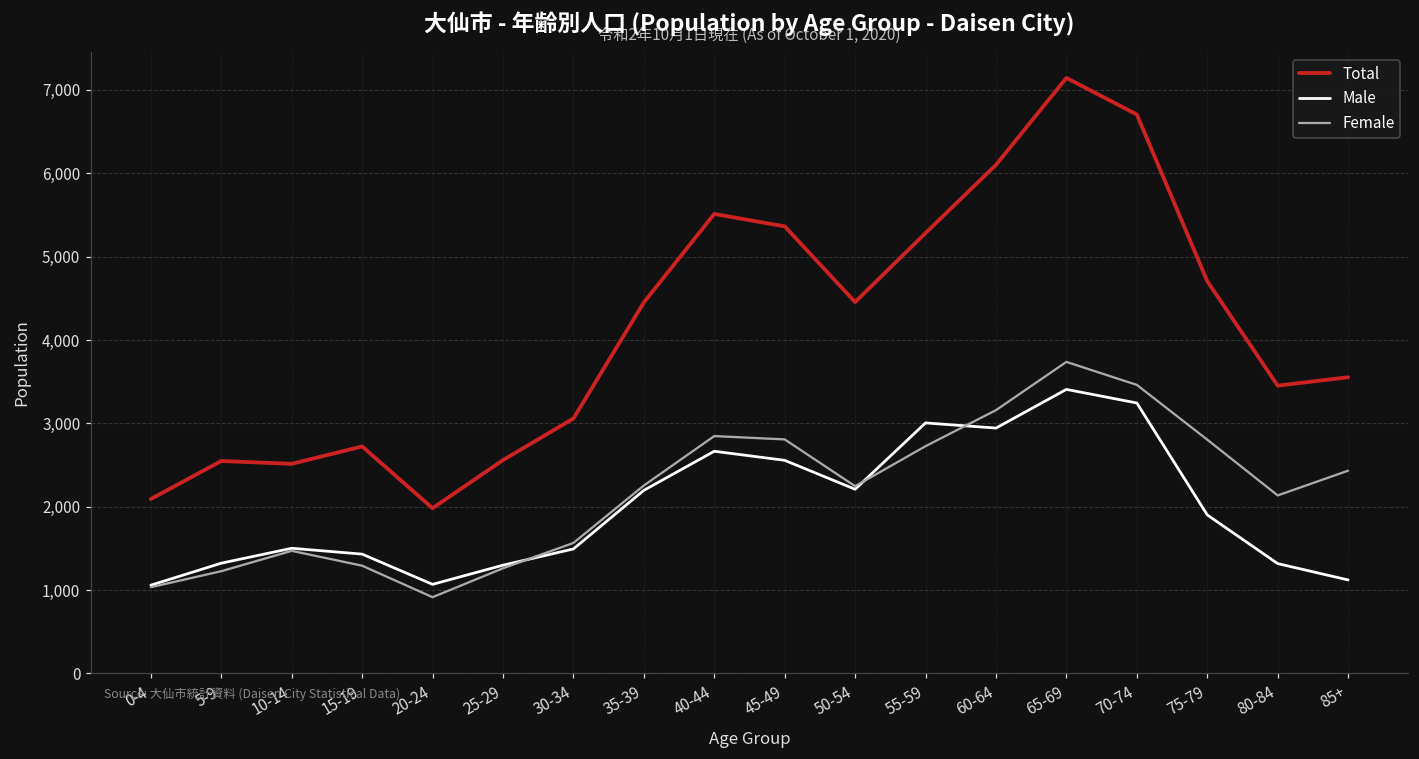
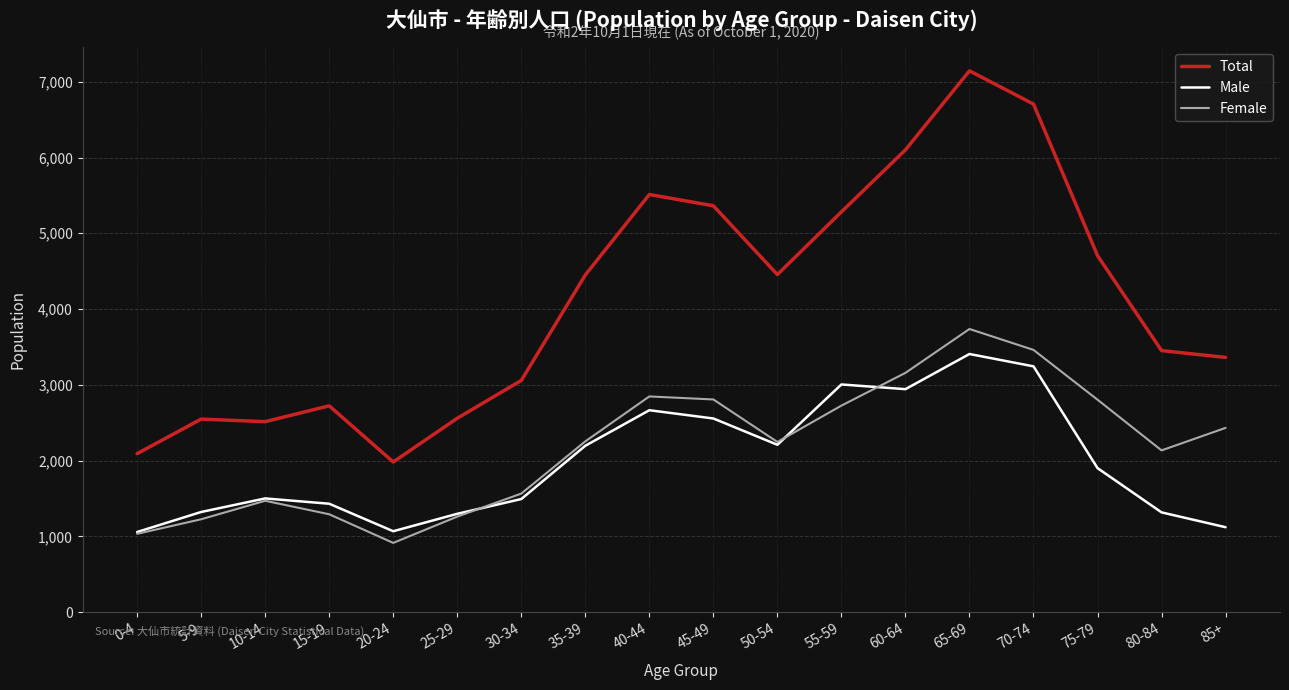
  {
    "Total": {
      "0-4": "2,100",
      "5-9": "2,500",
      "10-14": "2,500",
      "15-19": "2,700",
      "20-24": "2,000",
      "25-29": "2,600",
      "30-34": "3,100",
      "35-39": "4,500",
      "40-44": "5,500",
      "45-49": "5,400",
      "50-54": "4,500",
      "55-59": "5,300",
      "60-64": "6,100",
      "65-69": "7,100",
      "70-74": "6,700",
      "75-79": "4,700",
      "80-84": "3,500",
-     "85+": "3,600"
+     "85+": "3,400"
    },
    "Male": {
      "5-9": "1,300",
      "15-19": "1,400",
      "20-24": "1,100",
      "25-29": "1,300",
      "30-34": "1,500",
      "35-39": "2,200",
      "40-44": "2,700",
      "45-49": "2,600",
      "50-54": "2,200",
      "55-59": "3,000",
      "60-64": "2,900",
      "65-69": "3,400",
      "70-74": "3,200",
      "75-79": "1,900",
      "80-84": "1,300",
      "85+": "1,100"
    },
    "Female": {
      "5-9": "1,200",
      "15-19": "1,300",
      "20-24": "900",
      "25-29": "1,300",
      "30-34": "1,600",
      "35-39": "2,300",
      "40-44": "2,800",
      "45-49": "2,800",
      "50-54": "2,200",
      "55-59": "2,700",
      "60-64": "3,200",
      "65-69": "3,700",
      "70-74": "3,500",
      "75-79": "2,800",
      "80-84": "2,100",
      "85+": "2,400"
    }
  }
